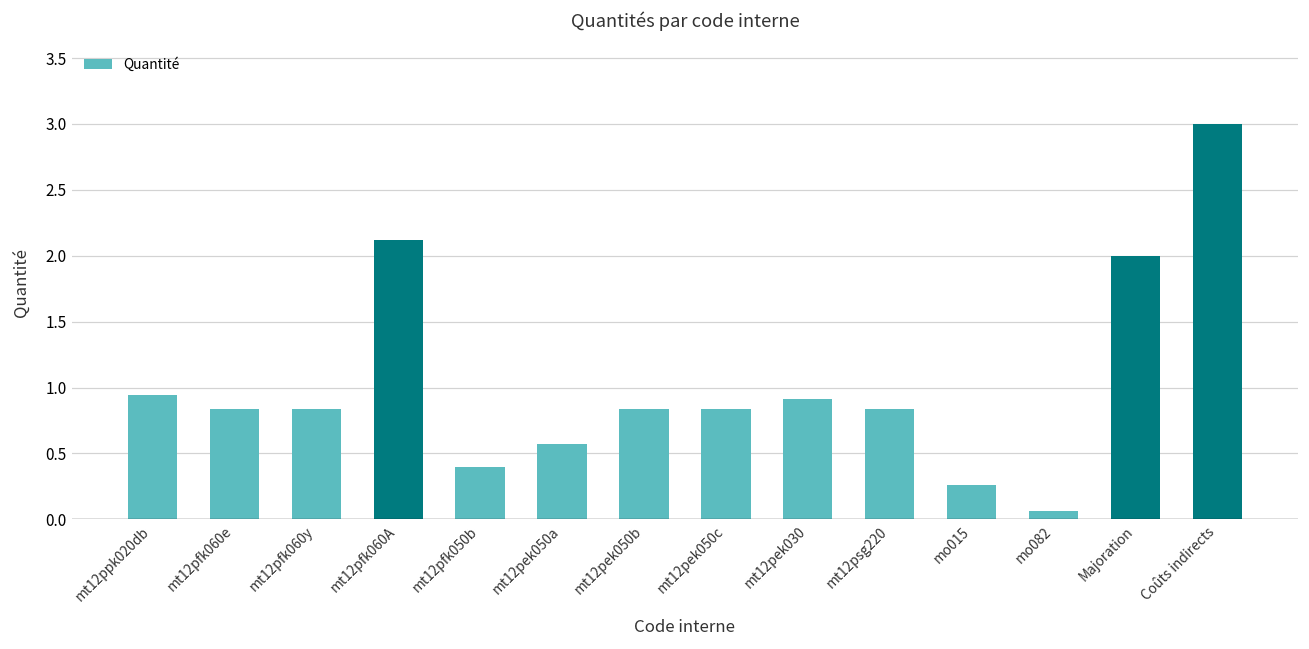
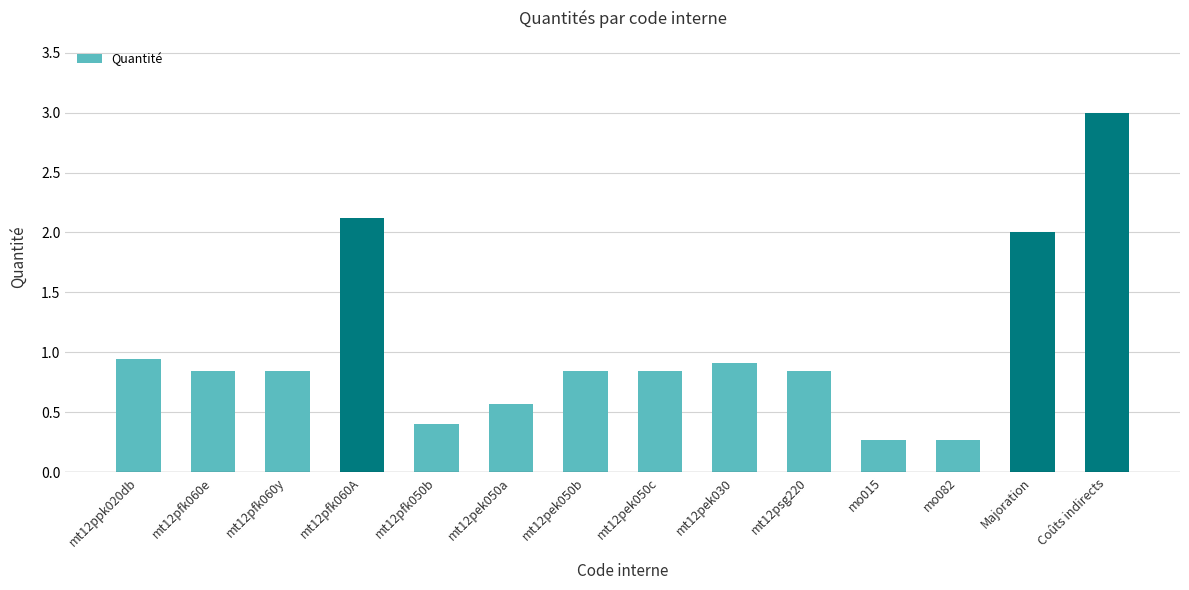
  {
    "mt12ppk020db": 0.94,
    "mt12pfk060e": 0.84,
    "mt12pfk060y": 0.84,
    "mt12pfk060A": 2.12,
    "mt12pfk050b": 0.40,
    "mt12pek050a": 0.57,
    "mt12pek050b": 0.84,
    "mt12pek050c": 0.84,
    "mt12pek030": 0.91,
    "mt12psg220": 0.84,
    "mo015": 0.26,
-   "mo082": 0.06,
+   "mo082": 0.26,
    "Majoration": 2.00,
    "Coûts indirects": 3.00
  }
